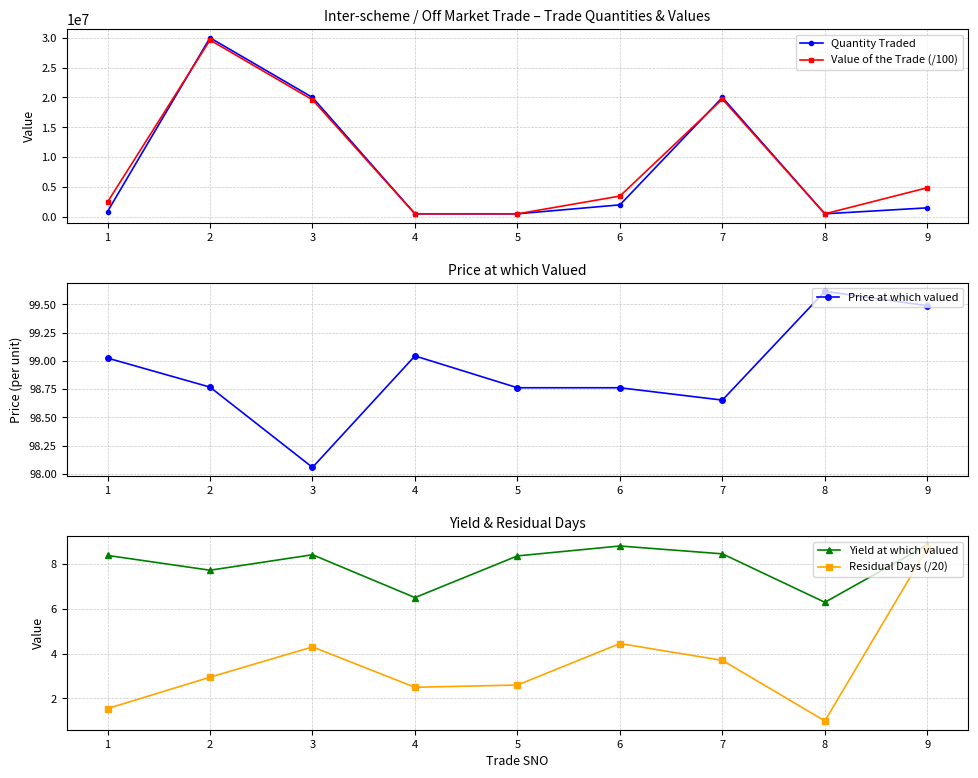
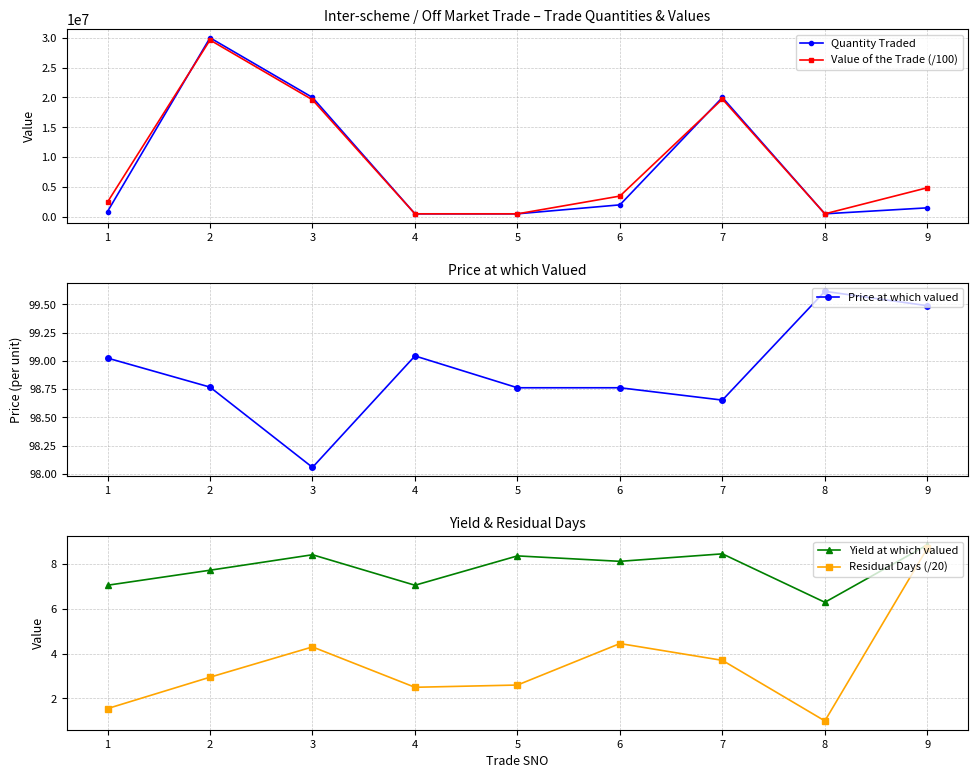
  {
    "Inter-scheme / Off Market Trade – Trade Quantities & Values": {
      "Quantity Traded": {
        "1": 1000000,
        "6": 2000000,
        "9": 2000000
      },
      "Value of the Trade (/100)": {
        "1": 2000000,
        "6": 3000000,
        "9": 5000000
      }
    },
    "Price at which Valued": {
      "1": 99.02,
      "2": 98.77,
      "3": 98.06,
      "4": 99.04,
      "5": 98.76,
      "6": 98.76,
      "7": 98.65
    },
    "Yield & Residual Days": {
      "Yield at which valued": {
-       "1": 8.4,
+       "1": 7.1,
        "2": 7.7,
        "3": 8.4,
-       "4": 6.5,
+       "4": 7.1,
        "5": 8.4,
-       "6": 8.8,
+       "6": 8.1,
        "7": 8.5,
        "8": 6.3
      },
      "Residual Days (/20)": {
        "1": 1.6,
        "2": 3.0,
        "3": 4.3,
        "4": 2.5,
        "5": 2.6,
        "6": 4.5,
        "7": 3.7,
        "8": 1.0
      }
    }
  }
